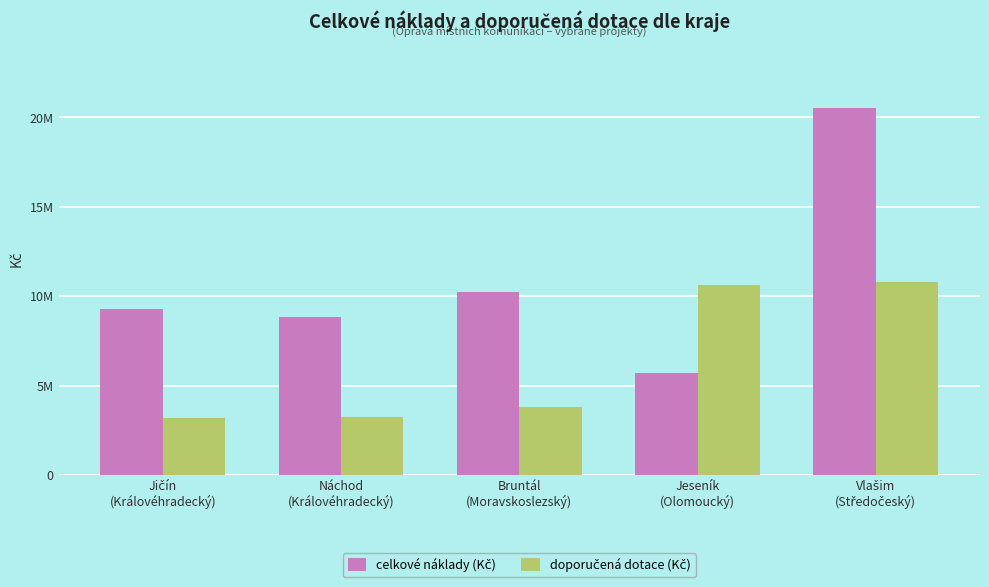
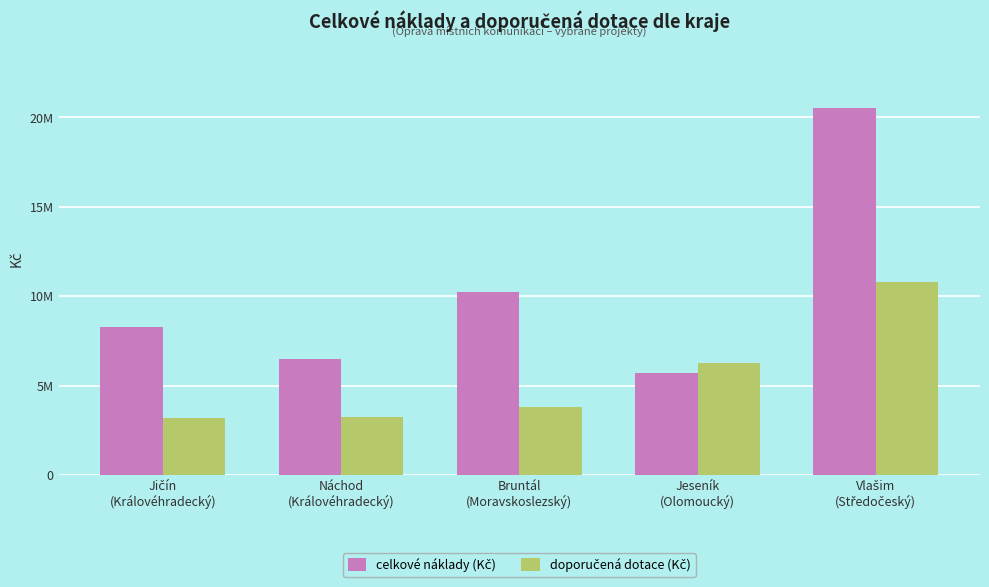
  {
    "celkové náklady (Kč)": {
-     "Jičín (Královéhradecký)": 9300000,
-     "Náchod (Královéhradecký)": 8900000,
+     "Jičín (Královéhradecký)": 8300000,
+     "Náchod (Královéhradecký)": 6500000,
      "Bruntál (Moravskoslezský)": 10200000,
      "Jeseník (Olomoucký)": 5700000,
      "Vlašim (Středočeský)": 20600000
    },
    "doporučená dotace (Kč)": {
      "Jičín (Královéhradecký)": 3200000,
      "Náchod (Královéhradecký)": 3300000,
      "Bruntál (Moravskoslezský)": 3800000,
-     "Jeseník (Olomoucký)": 10600000,
+     "Jeseník (Olomoucký)": 6200000,
      "Vlašim (Středočeský)": 10800000
    }
  }
